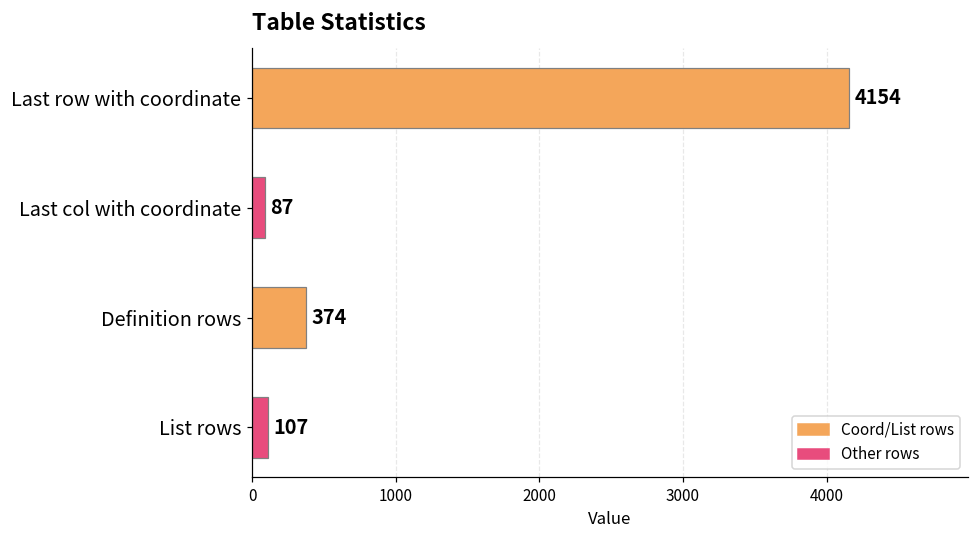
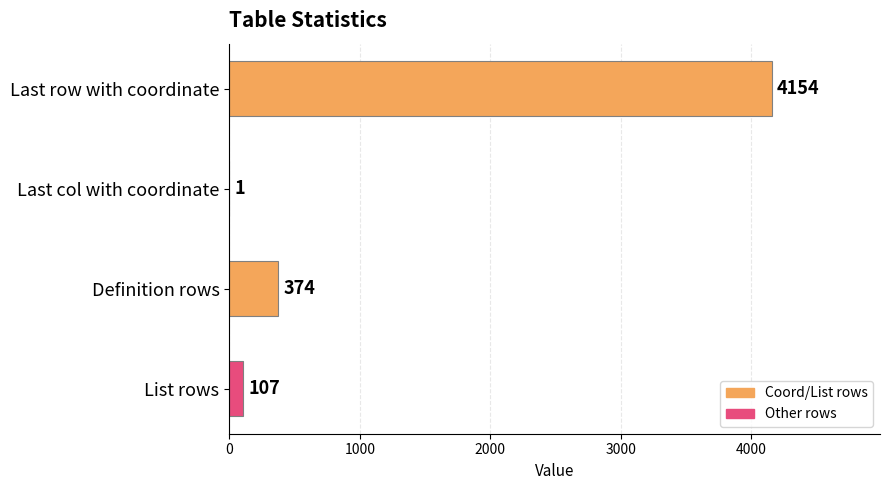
  {
    "Last row with coordinate": 4154,
-   "Last col with coordinate": 87,
+   "Last col with coordinate": 1,
    "Definition rows": 374,
    "List rows": 107
  }
